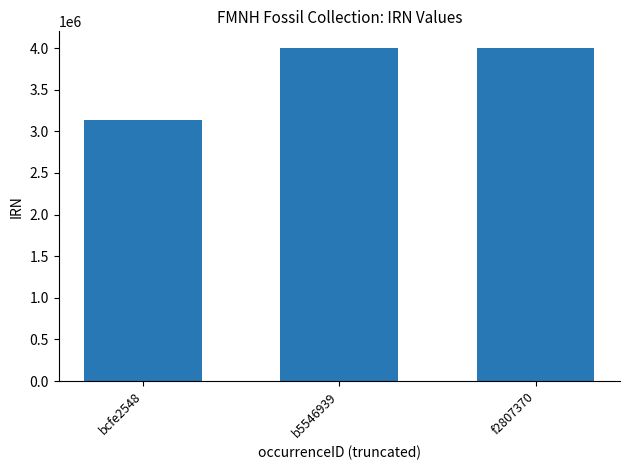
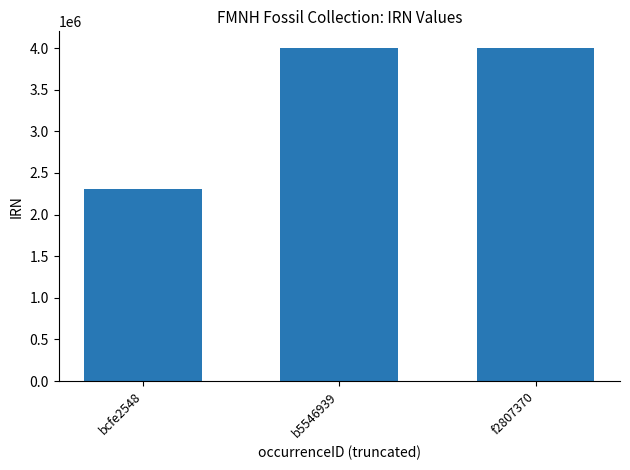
  {
-   "bcfe2548": 3100000,
+   "bcfe2548": 2300000,
    "b5546939": 4000000,
    "f2807370": 4000000
  }
